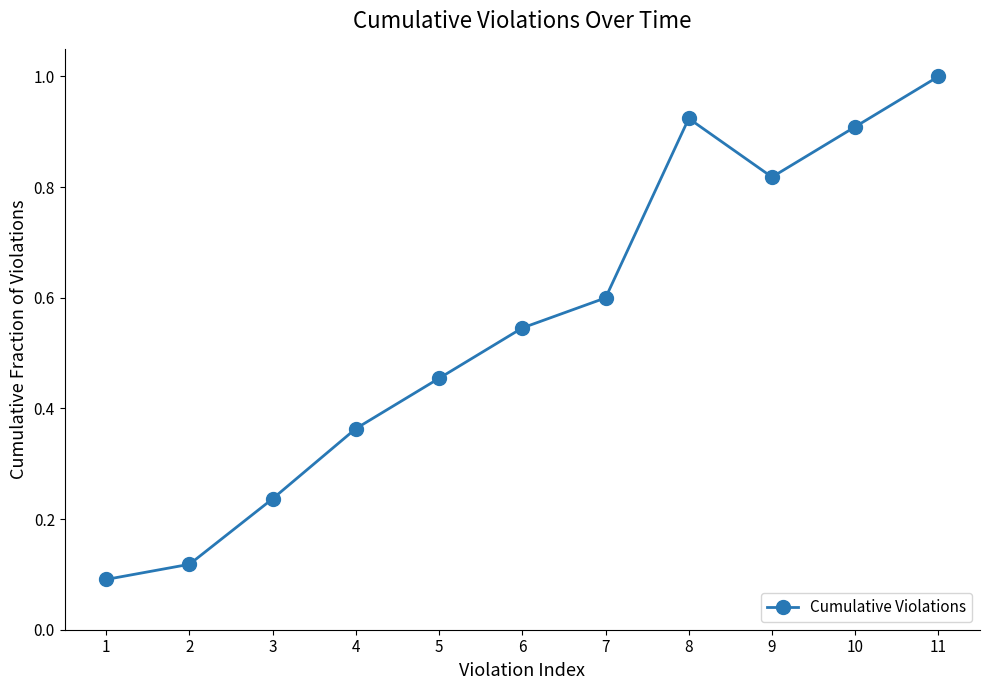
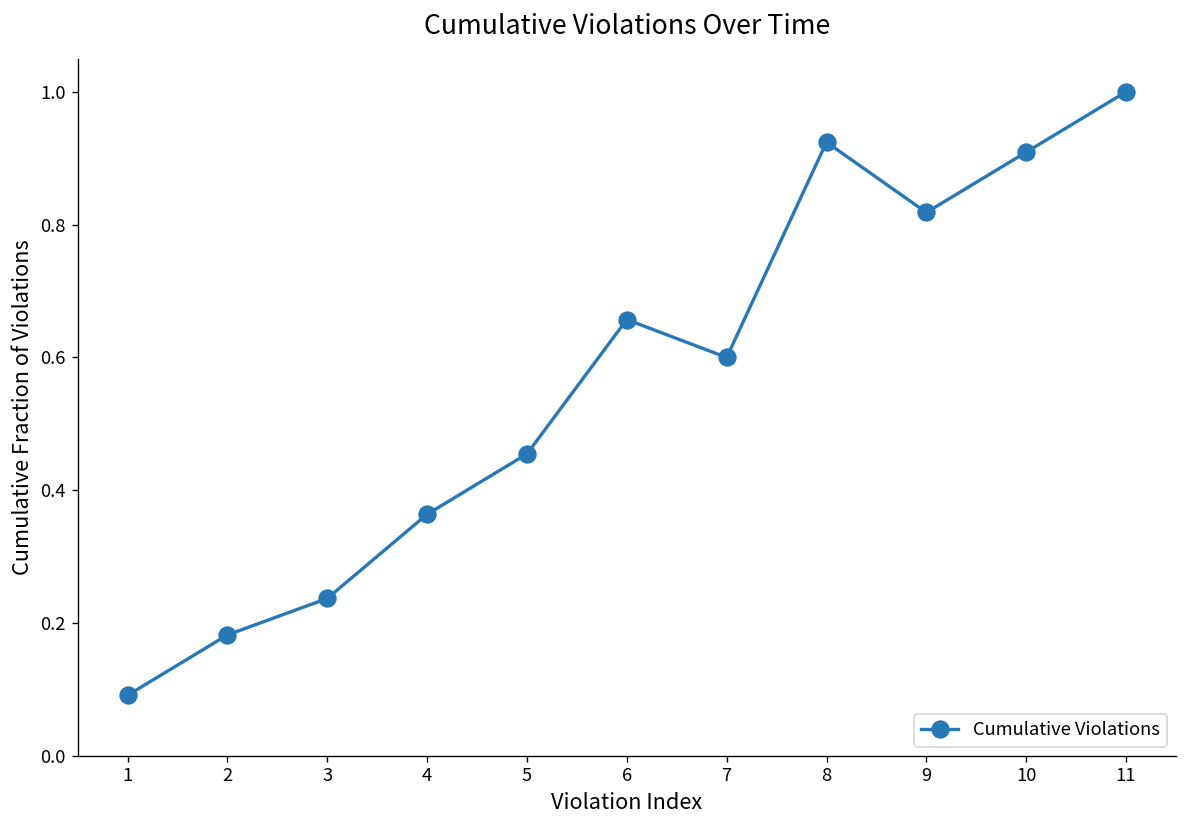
  {
    "1": 0.09,
-   "2": 0.12,
+   "2": 0.18,
    "3": 0.24,
    "4": 0.36,
    "5": 0.45,
-   "6": 0.55,
+   "6": 0.66,
    "7": 0.60,
    "8": 0.92,
    "9": 0.82,
    "10": 0.91,
    "11": 1.00
  }
